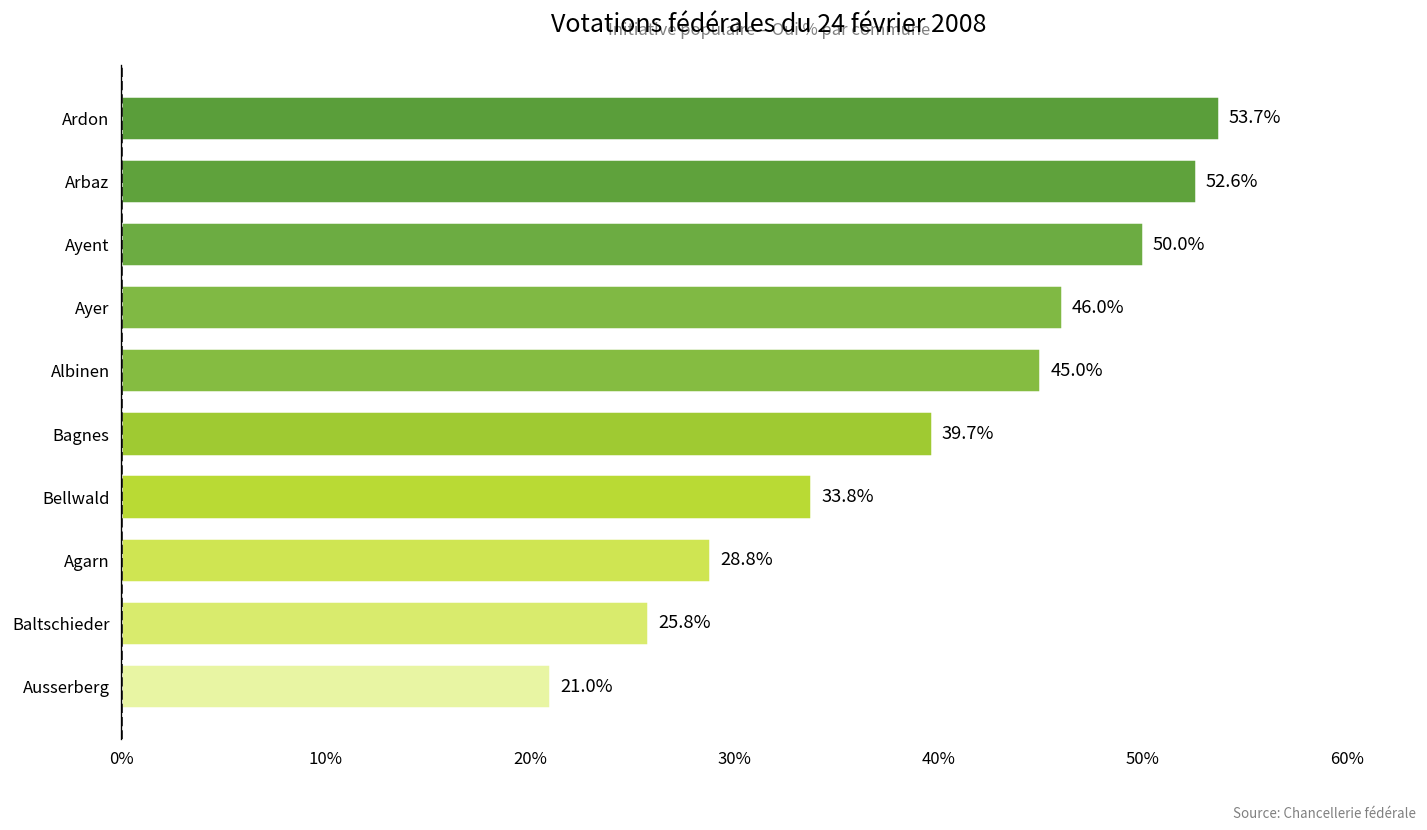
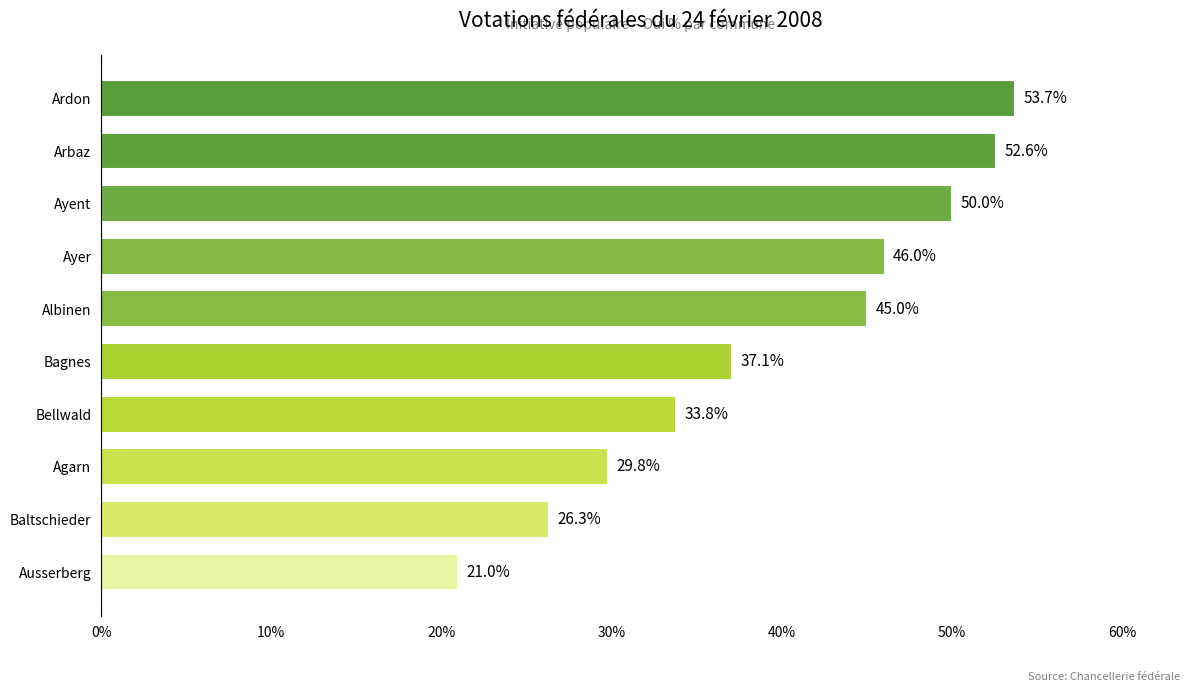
  {
    "Ardon": "53.7%",
    "Arbaz": "52.6%",
    "Ayent": "50.0%",
    "Ayer": "46.0%",
    "Albinen": "45.0%",
-   "Bagnes": "39.7%",
+   "Bagnes": "37.1%",
    "Bellwald": "33.8%",
-   "Agarn": "28.8%",
-   "Baltschieder": "25.8%",
+   "Agarn": "29.8%",
+   "Baltschieder": "26.3%",
    "Ausserberg": "21.0%"
  }
